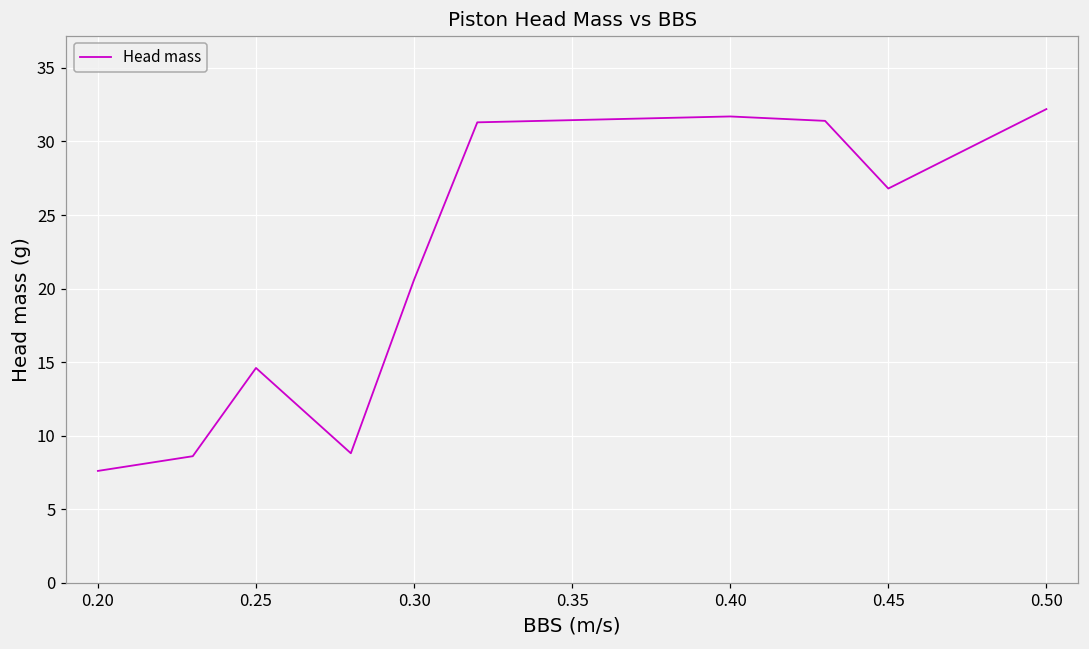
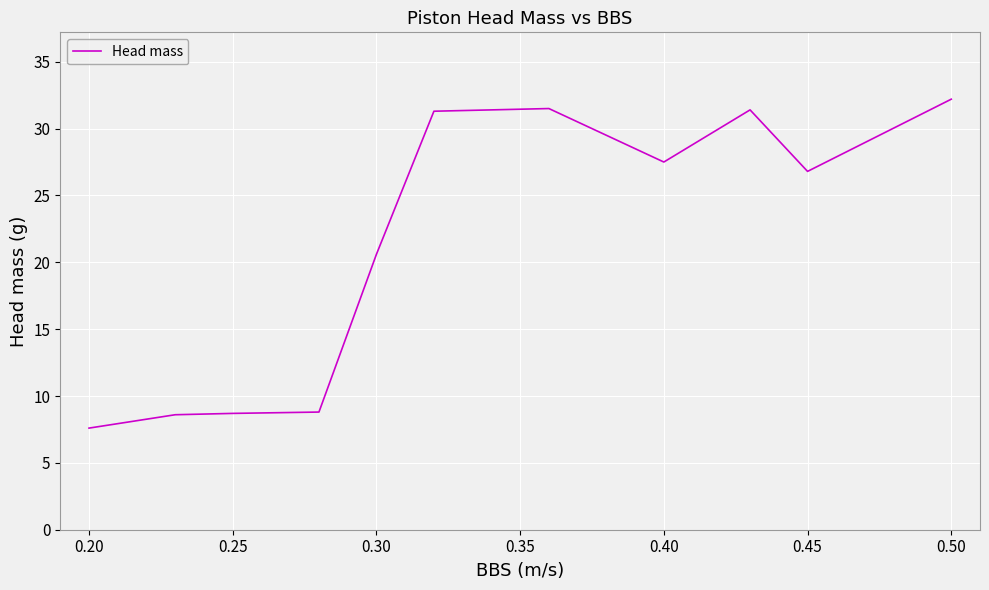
  {
    "0.20": 7.6,
-   "0.25": 14.6,
+   "0.25": 8.7,
    "0.30": 20.6,
-   "0.40": 31.7,
+   "0.40": 27.5,
    "0.45": 26.8,
    "0.50": 32.2
  }
